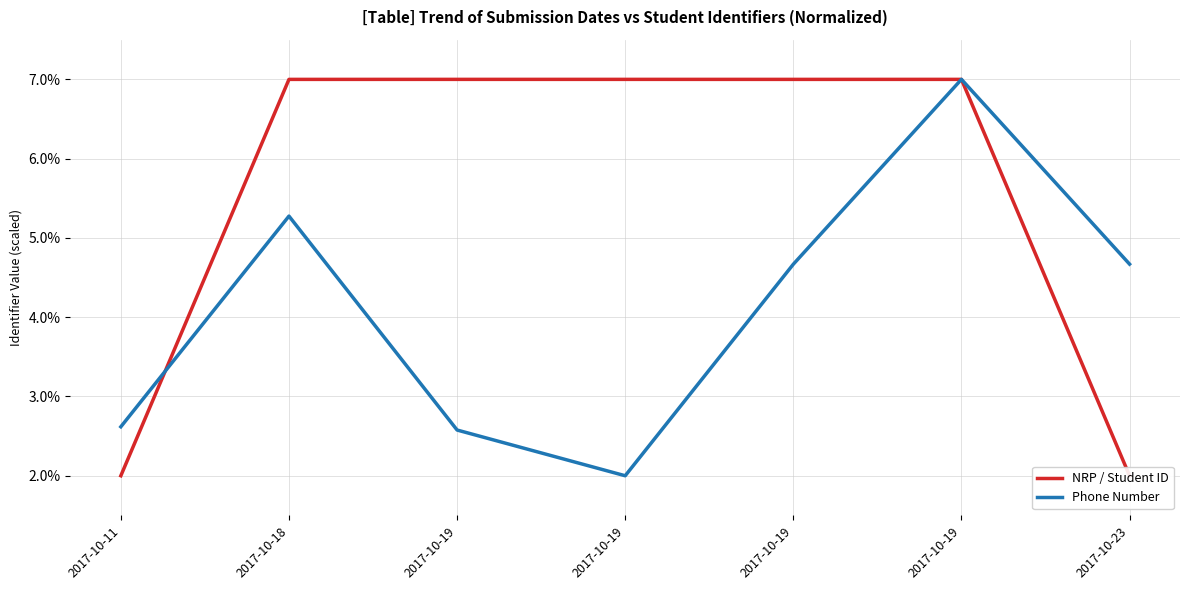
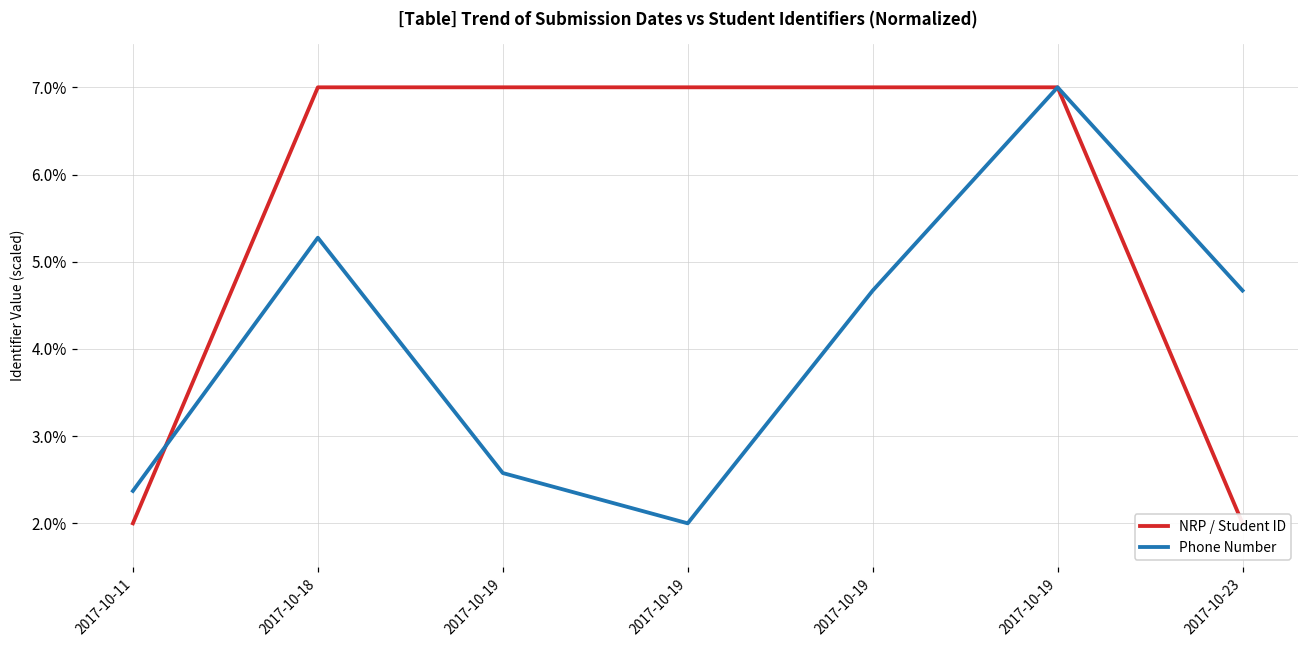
  {
    "NRP / Student ID": {
      "2017-10-11": "2.0%",
      "2017-10-18": "7.0%"
    },
    "Phone Number": {
-     "2017-10-11": "2.6%",
+     "2017-10-11": "2.4%",
      "2017-10-18": "5.3%",
      "2017-10-23": "4.7%"
    }
  }
